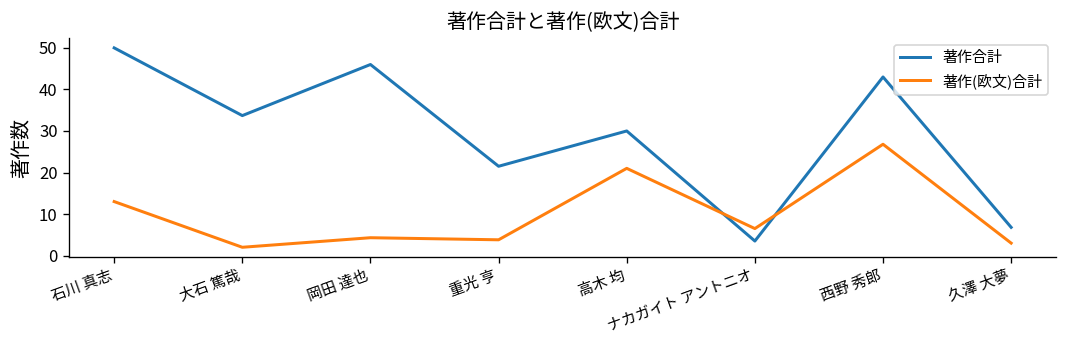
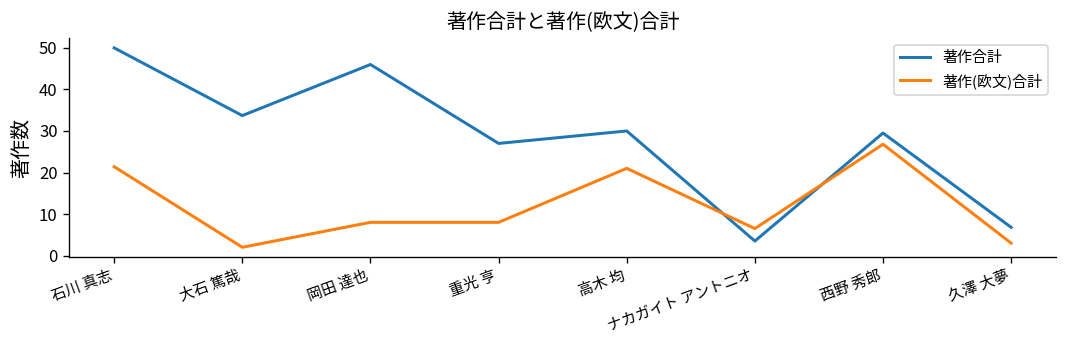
  {
    "著作合計": {
      "石川 真志": 50,
      "大石 篤哉": 34,
      "岡田 達也": 46,
-     "重光 亨": 22,
+     "重光 亨": 27,
      "高木 均": 30,
      "ナカガイト アントニオ": 4,
-     "西野 秀郎": 43,
+     "西野 秀郎": 30,
      "久澤 大夢": 7
    },
    "著作(欧文)合計": {
-     "石川 真志": 13,
+     "石川 真志": 21,
      "大石 篤哉": 2,
-     "岡田 達也": 4,
-     "重光 亨": 4,
+     "岡田 達也": 8,
+     "重光 亨": 8,
      "高木 均": 21,
      "ナカガイト アントニオ": 7,
      "西野 秀郎": 27,
      "久澤 大夢": 3
    }
  }
